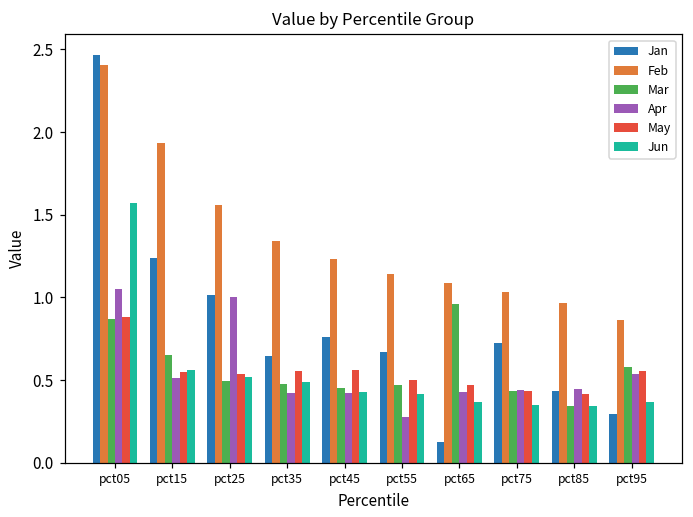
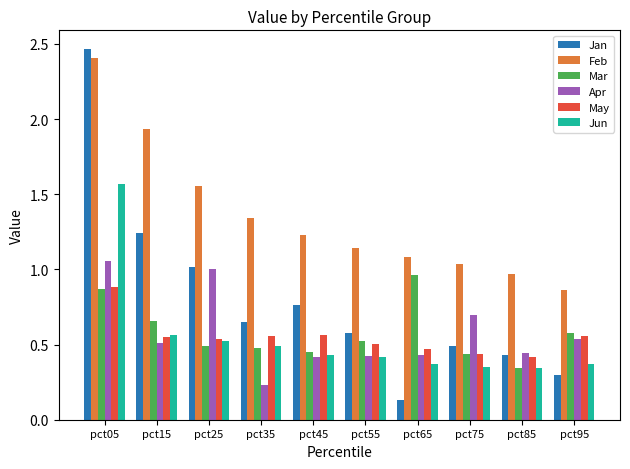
  {
    "Jan": {
      "pct05": 2.47,
      "pct15": 1.24,
      "pct25": 1.02,
      "pct35": 0.65,
      "pct45": 0.76,
-     "pct55": 0.67,
+     "pct55": 0.57,
      "pct65": 0.13,
-     "pct75": 0.73,
+     "pct75": 0.49,
      "pct85": 0.43,
      "pct95": 0.30
    },
    "Mar": {
      "pct05": 0.87,
      "pct15": 0.65,
      "pct25": 0.49,
      "pct35": 0.48,
      "pct45": 0.45,
-     "pct55": 0.47,
+     "pct55": 0.52,
      "pct65": 0.96,
      "pct75": 0.44,
      "pct85": 0.35,
      "pct95": 0.58
    },
    "Apr": {
      "pct05": 1.05,
      "pct15": 0.51,
      "pct25": 1.00,
-     "pct35": 0.42,
+     "pct35": 0.23,
      "pct45": 0.42,
-     "pct55": 0.28,
+     "pct55": 0.43,
      "pct65": 0.43,
-     "pct75": 0.44,
+     "pct75": 0.69,
      "pct85": 0.44,
      "pct95": 0.53
    },
    "Jun": {
      "pct05": 1.57,
      "pct15": 0.56,
      "pct25": 0.52,
      "pct35": 0.49,
      "pct45": 0.43,
      "pct55": 0.42,
      "pct65": 0.37,
      "pct75": 0.35,
      "pct85": 0.34,
      "pct95": 0.37
    }
  }
